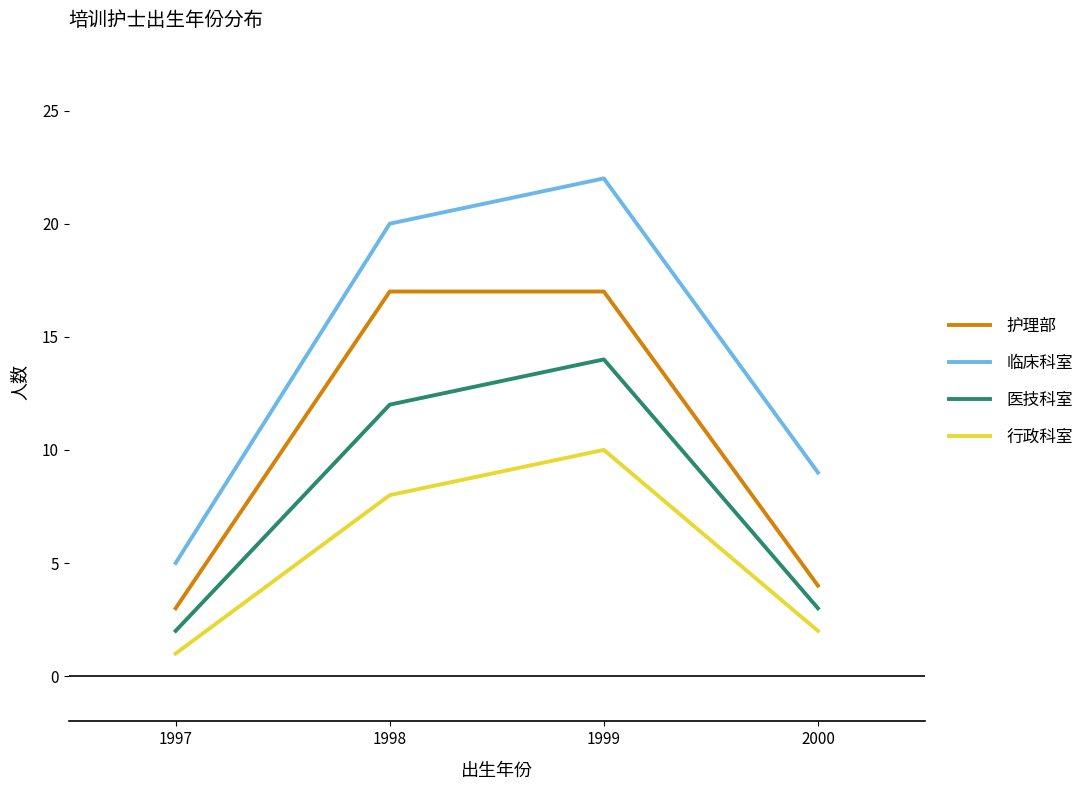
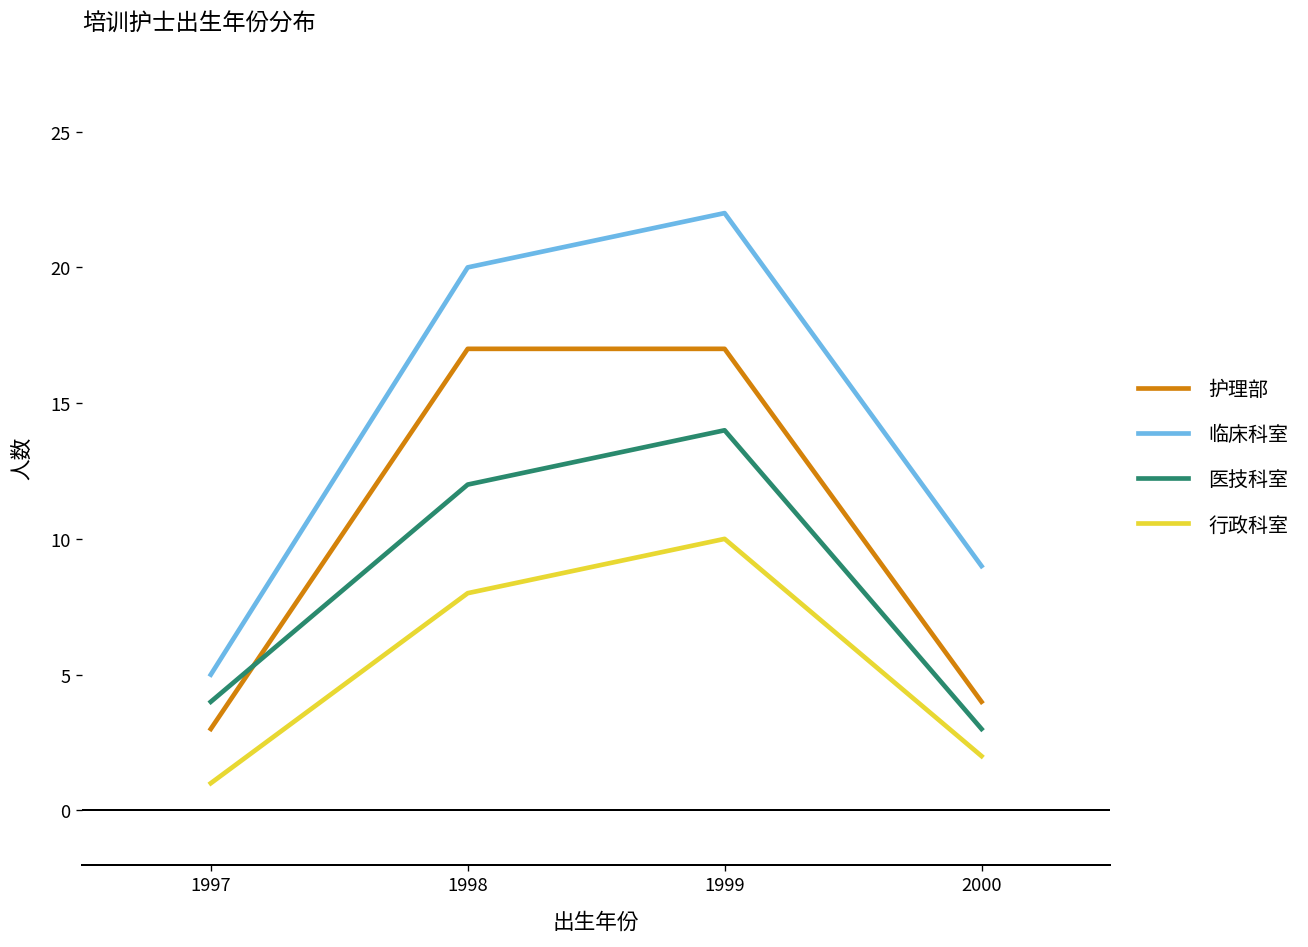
  {
    "护理部": {
      "1997": 3,
      "1998": 17,
      "1999": 17,
      "2000": 4
    },
    "临床科室": {
      "1997": 5,
      "1998": 20,
      "1999": 22,
      "2000": 9
    },
    "医技科室": {
-     "1997": 2,
+     "1997": 4,
      "1998": 12,
      "1999": 14,
      "2000": 3
    },
    "行政科室": {
      "1997": 1,
      "1998": 8,
      "1999": 10,
      "2000": 2
    }
  }
